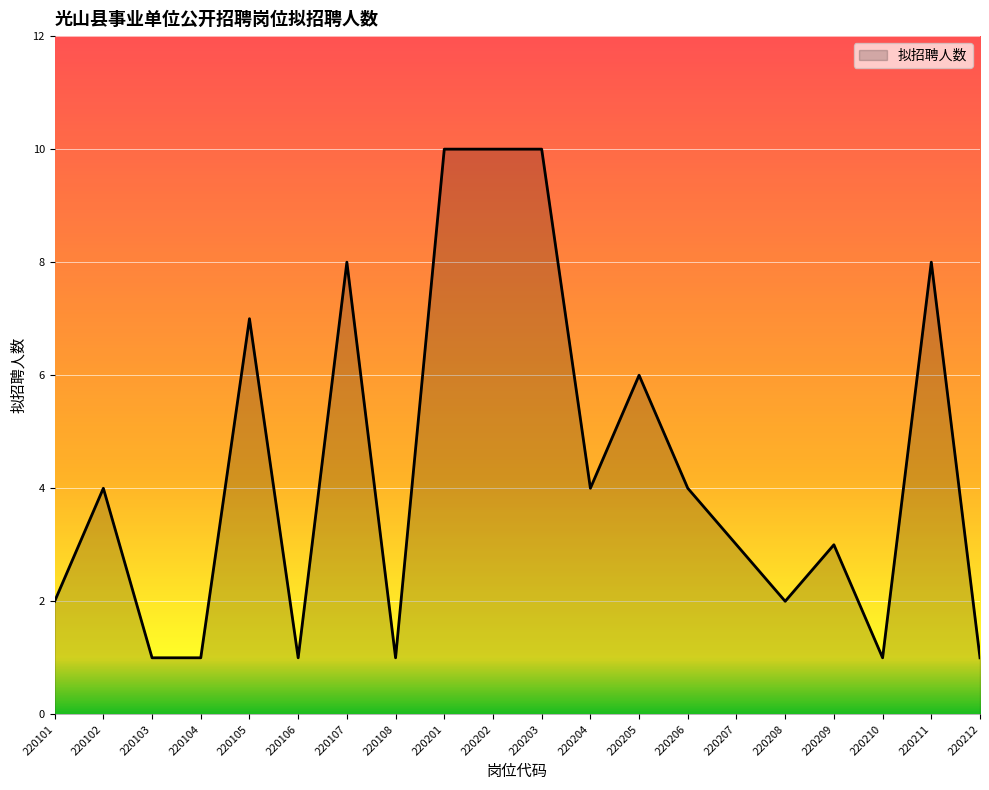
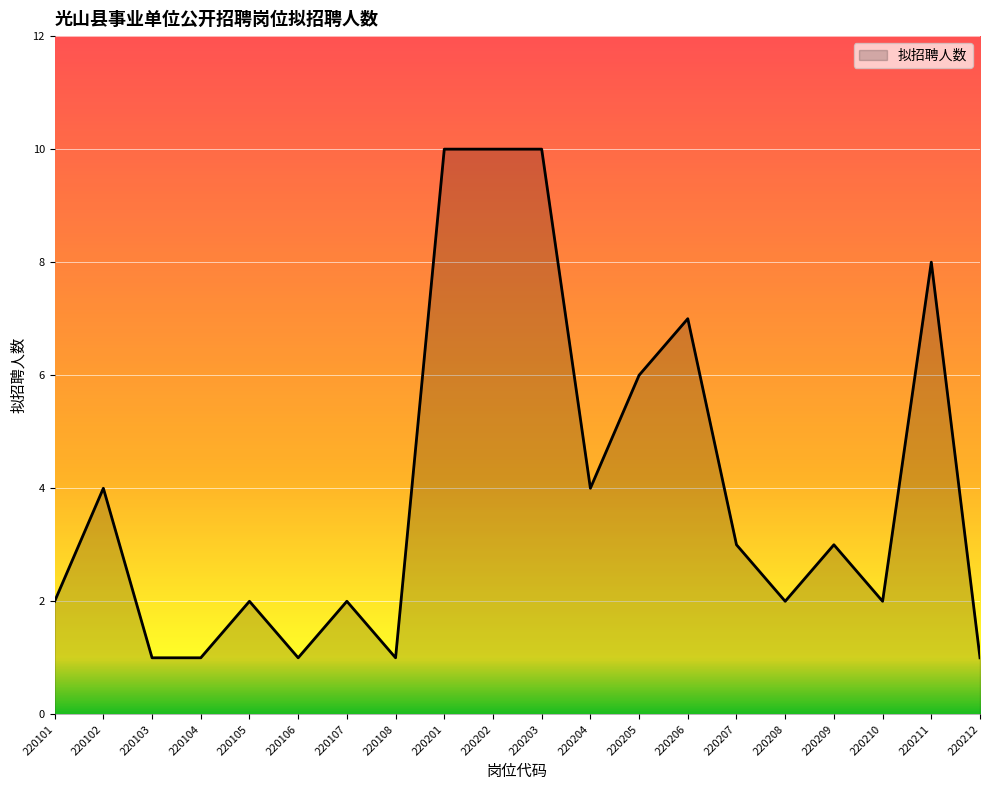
  {
    "220101": 2,
    "220102": 4,
    "220103": 1,
    "220104": 1,
-   "220105": 7,
+   "220105": 2,
    "220106": 1,
-   "220107": 8,
+   "220107": 2,
    "220108": 1,
    "220201": 10,
    "220202": 10,
    "220203": 10,
    "220204": 4,
    "220205": 6,
-   "220206": 4,
+   "220206": 7,
    "220207": 3,
    "220208": 2,
    "220209": 3,
-   "220210": 1,
+   "220210": 2,
    "220211": 8,
    "220212": 1
  }
